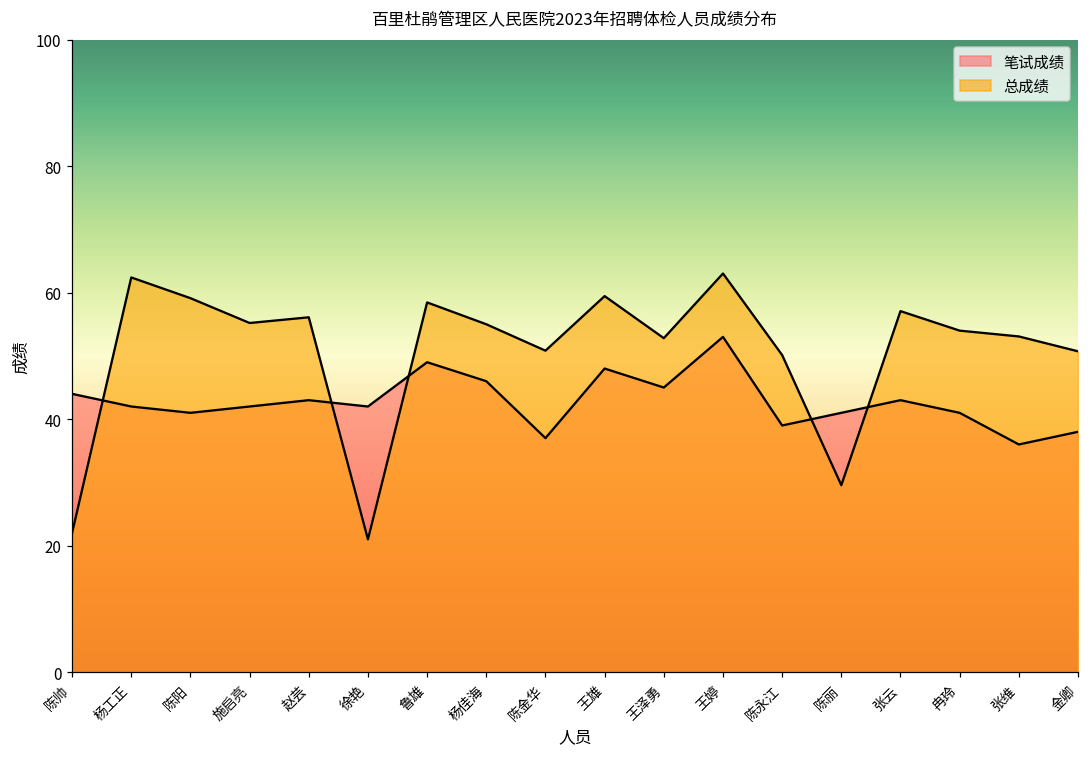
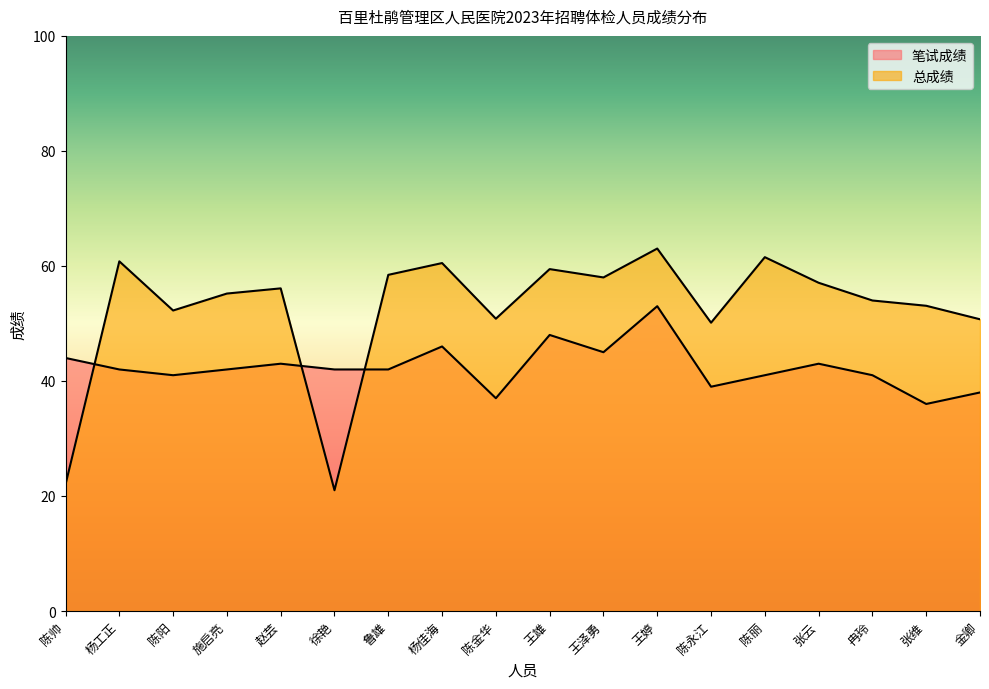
  {
    "笔试成绩": {
      "陈帅": 44,
      "杨工正": 42,
      "陈阳": 41,
      "施启亮": 42,
      "赵芸": 43,
      "徐艳": 42,
-     "鲁雄": 49,
+     "鲁雄": 42,
      "杨佳海": 46,
      "陈金华": 37,
      "王雄": 48,
      "王泽勇": 45,
      "王婷": 53,
      "陈永江": 39,
      "陈丽": 41,
      "张云": 43,
      "冉玲": 41,
      "张维": 36,
      "金卿": 38
    },
    "总成绩": {
      "陈帅": 22,
-     "杨工正": 62,
-     "陈阳": 59,
+     "杨工正": 61,
+     "陈阳": 52,
      "施启亮": 55,
      "赵芸": 56,
      "徐艳": 21,
      "鲁雄": 58,
-     "杨佳海": 55,
+     "杨佳海": 61,
      "陈金华": 51,
      "王雄": 59,
-     "王泽勇": 53,
+     "王泽勇": 58,
      "王婷": 63,
      "陈永江": 50,
-     "陈丽": 30,
+     "陈丽": 62,
      "张云": 57,
      "冉玲": 54,
      "张维": 53,
      "金卿": 51
    }
  }
